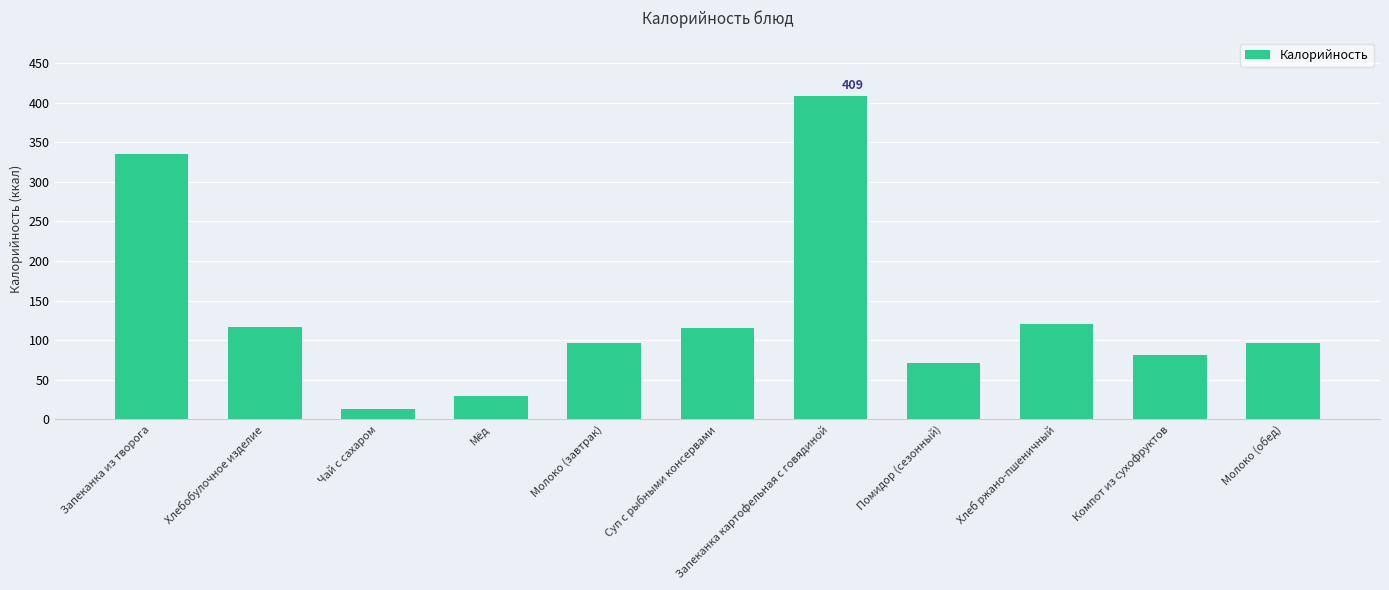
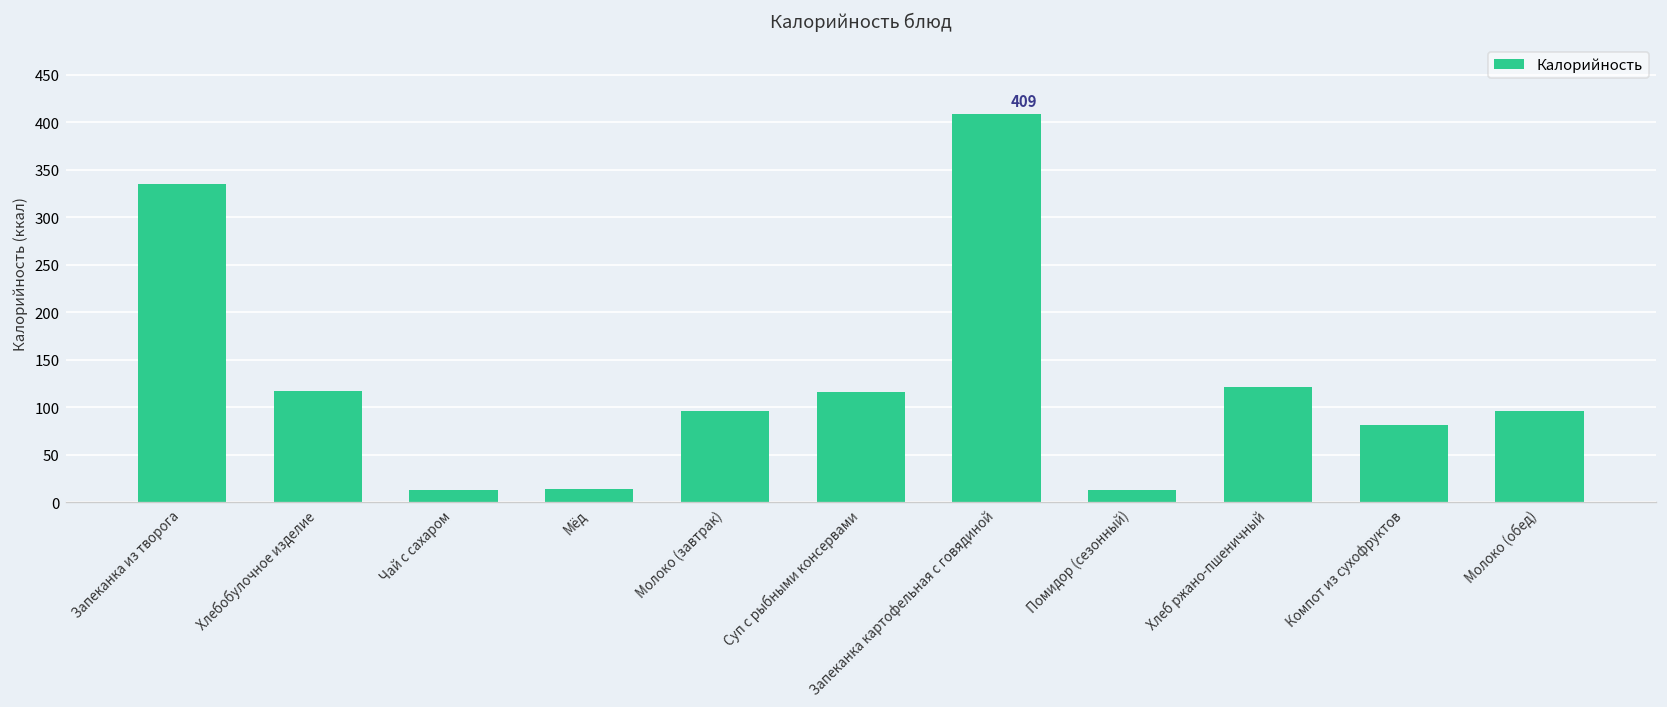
  {
    "Запеканка из творога": 340,
    "Хлебобулочное изделие": 120,
    "Чай с сахаром": 10,
-   "Мёд": 30,
+   "Мёд": 10,
    "Молоко (завтрак)": 100,
    "Суп с рыбными консервами": 120,
-   "Помидор (сезонный)": 70,
+   "Помидор (сезонный)": 10,
    "Хлеб ржано-пшеничный": 120,
    "Компот из сухофруктов": 80,
    "Молоко (обед)": 100
  }
